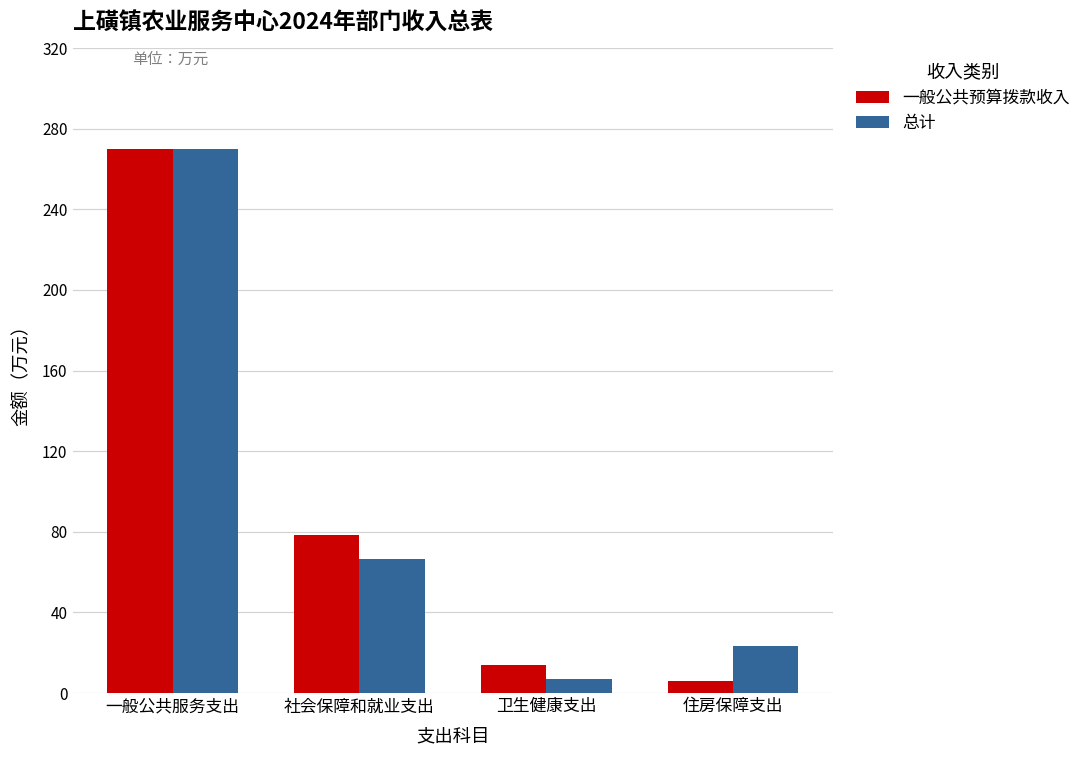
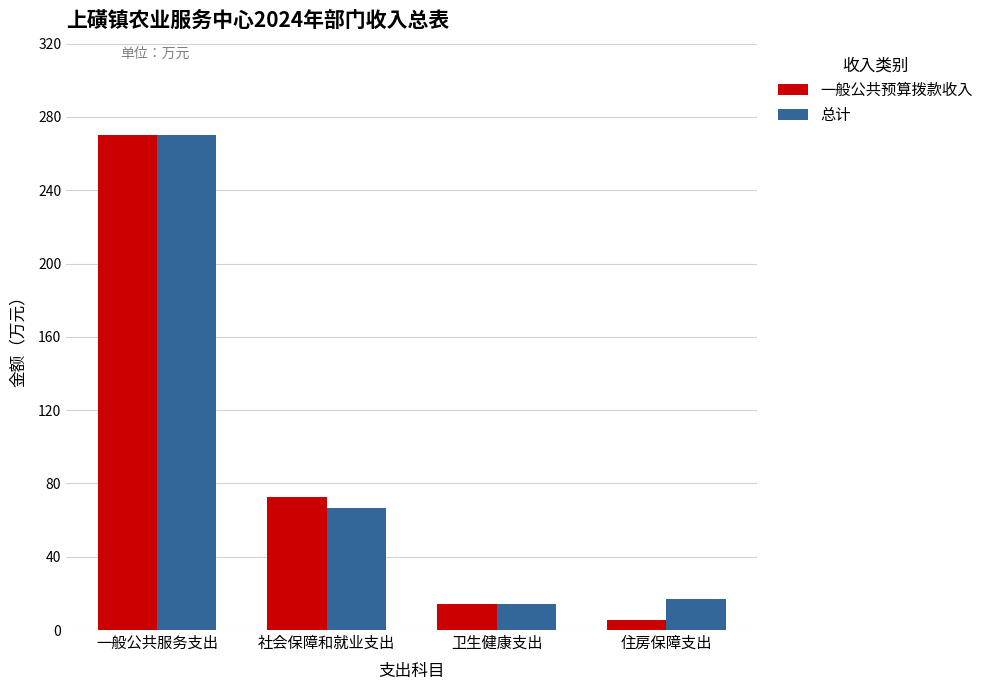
  {
    "一般公共预算拨款收入": {
      "一般公共服务支出": 270,
-     "社会保障和就业支出": 79,
+     "社会保障和就业支出": 73,
      "卫生健康支出": 14,
      "住房保障支出": 6
    },
    "总计": {
      "一般公共服务支出": 270,
      "社会保障和就业支出": 67,
-     "卫生健康支出": 7,
-     "住房保障支出": 23
+     "卫生健康支出": 14,
+     "住房保障支出": 17
    }
  }
